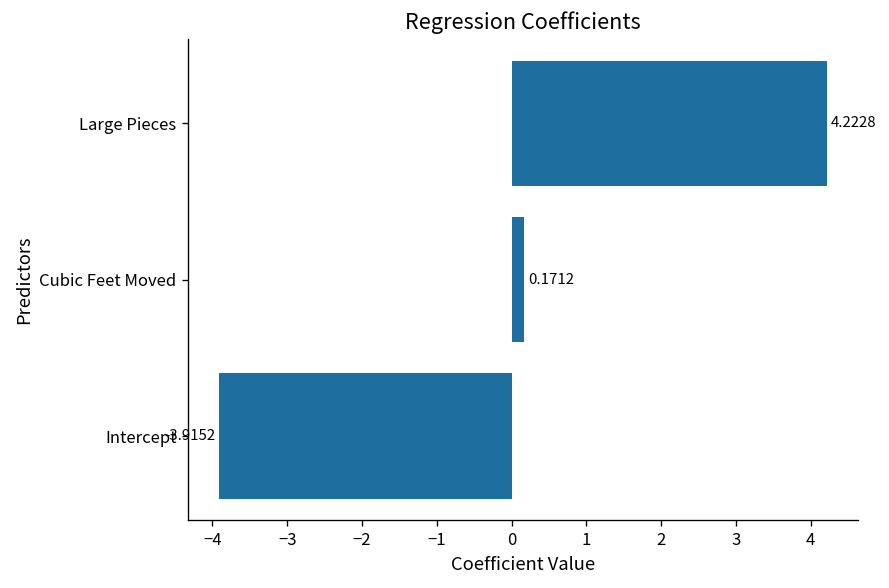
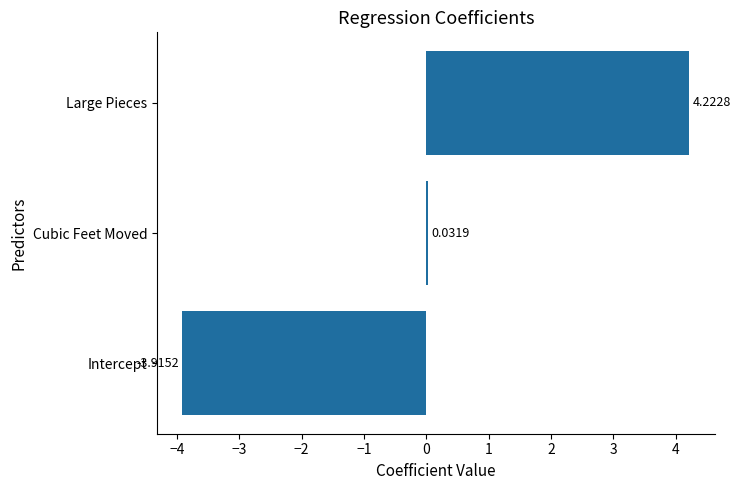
  {
    "Large Pieces": 4.2228,
-   "Cubic Feet Moved": 0.1712,
+   "Cubic Feet Moved": 0.0319,
    "Intercept": -3.9152
  }
